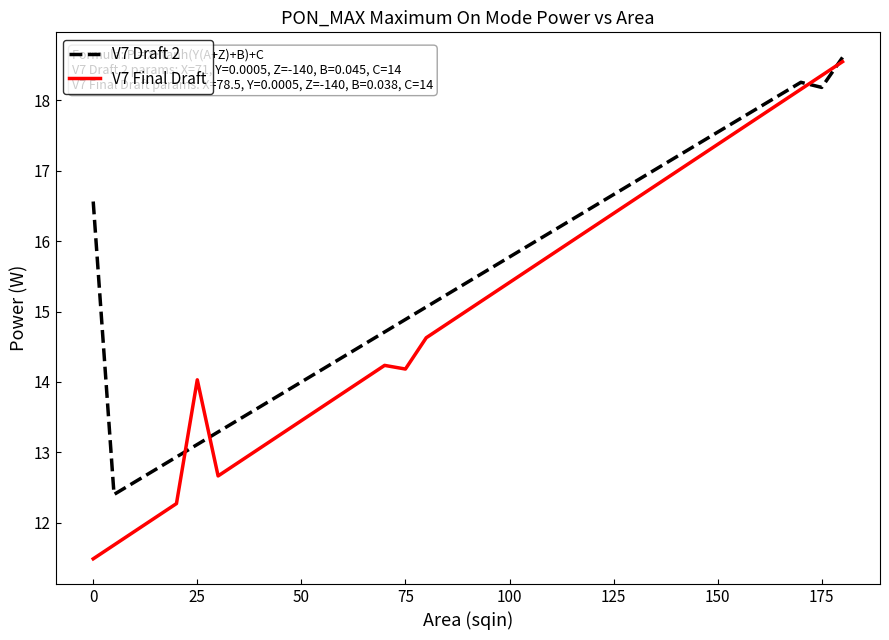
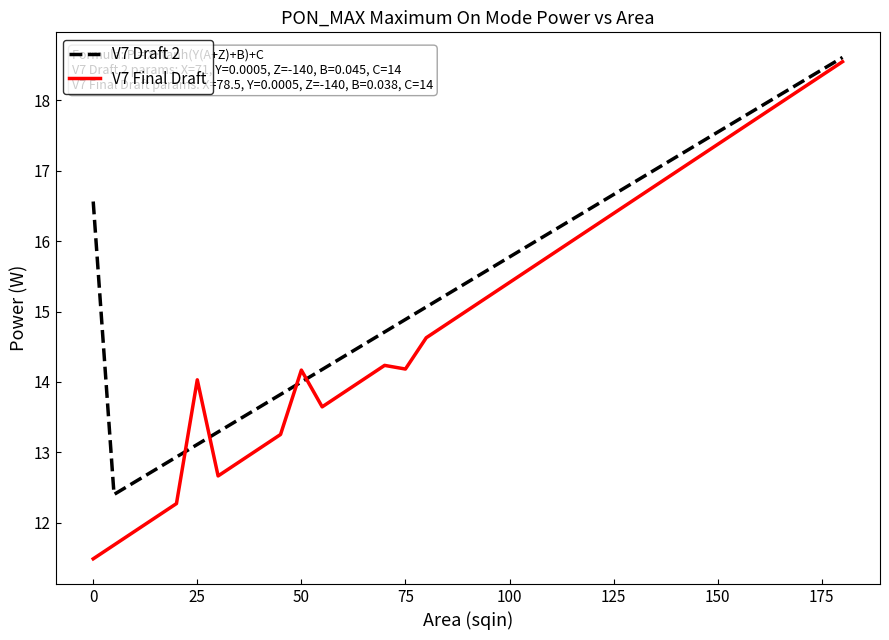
  {
    "V7 Draft 2": {
      "0": 16.6,
      "25": 13.1,
      "50": 14.0,
      "75": 14.9,
      "100": 15.8,
      "125": 16.7,
      "150": 17.5,
-     "175": 18.2
+     "175": 18.4
    },
    "V7 Final Draft": {
      "0": 11.5,
      "25": 14.0,
-     "50": 13.5,
+     "50": 14.2,
      "75": 14.2,
      "100": 15.4,
      "125": 16.4,
      "150": 17.4,
      "175": 18.4
    }
  }
